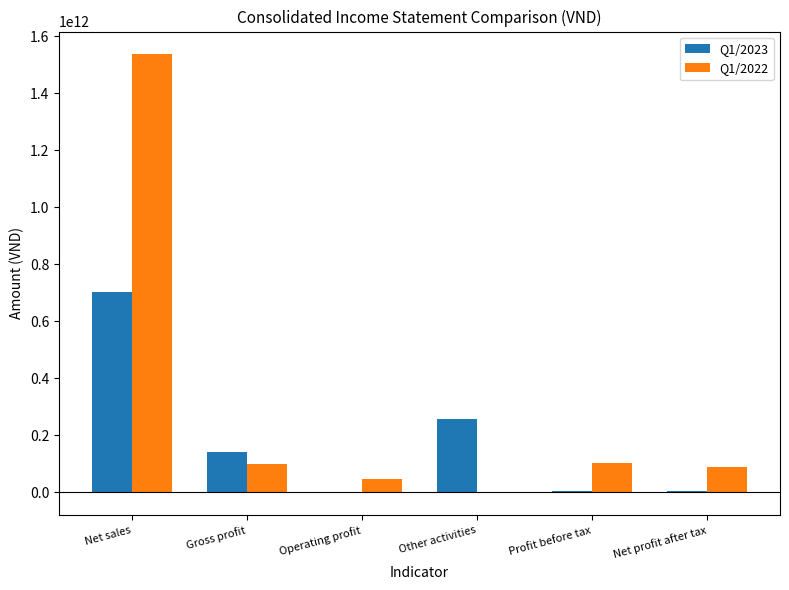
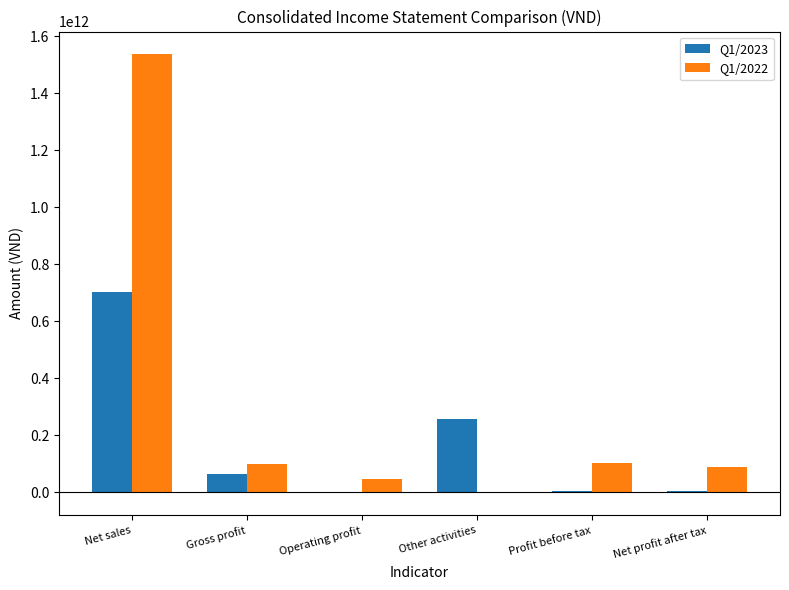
  {
    "Q1/2023": {
      "Net sales": 700000000000,
-     "Gross profit": 140000000000,
+     "Gross profit": 60000000000,
      "Other activities": 260000000000
    },
    "Q1/2022": {
      "Net sales": 1540000000000,
      "Gross profit": 100000000000,
      "Operating profit": 50000000000,
      "Profit before tax": 100000000000,
      "Net profit after tax": 90000000000
    }
  }
